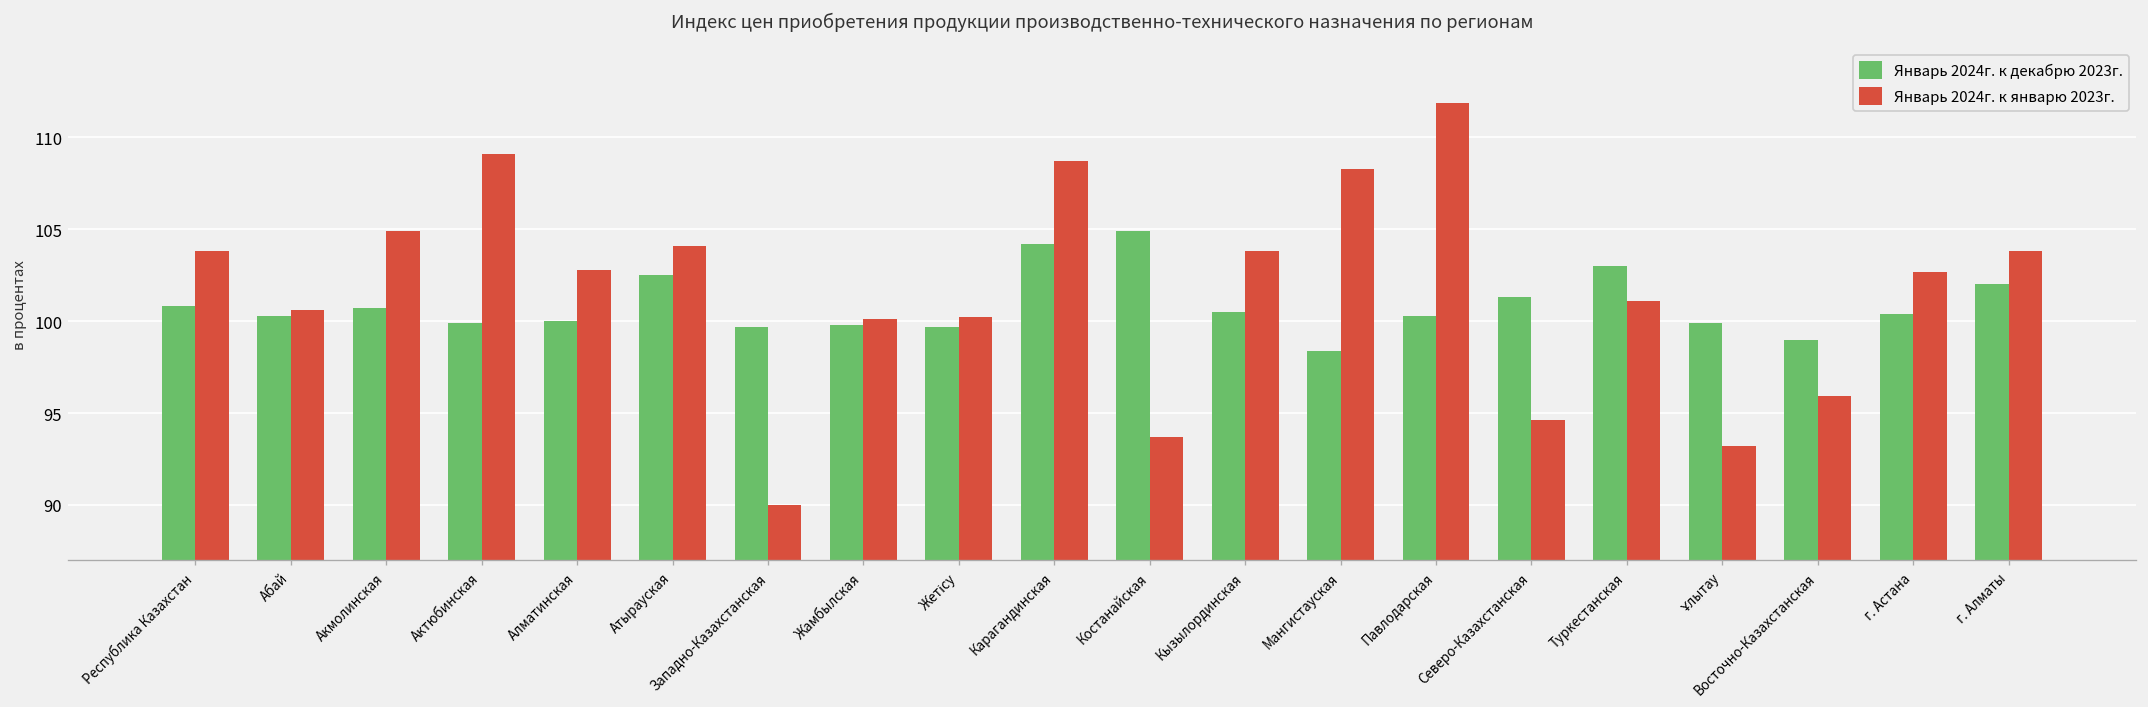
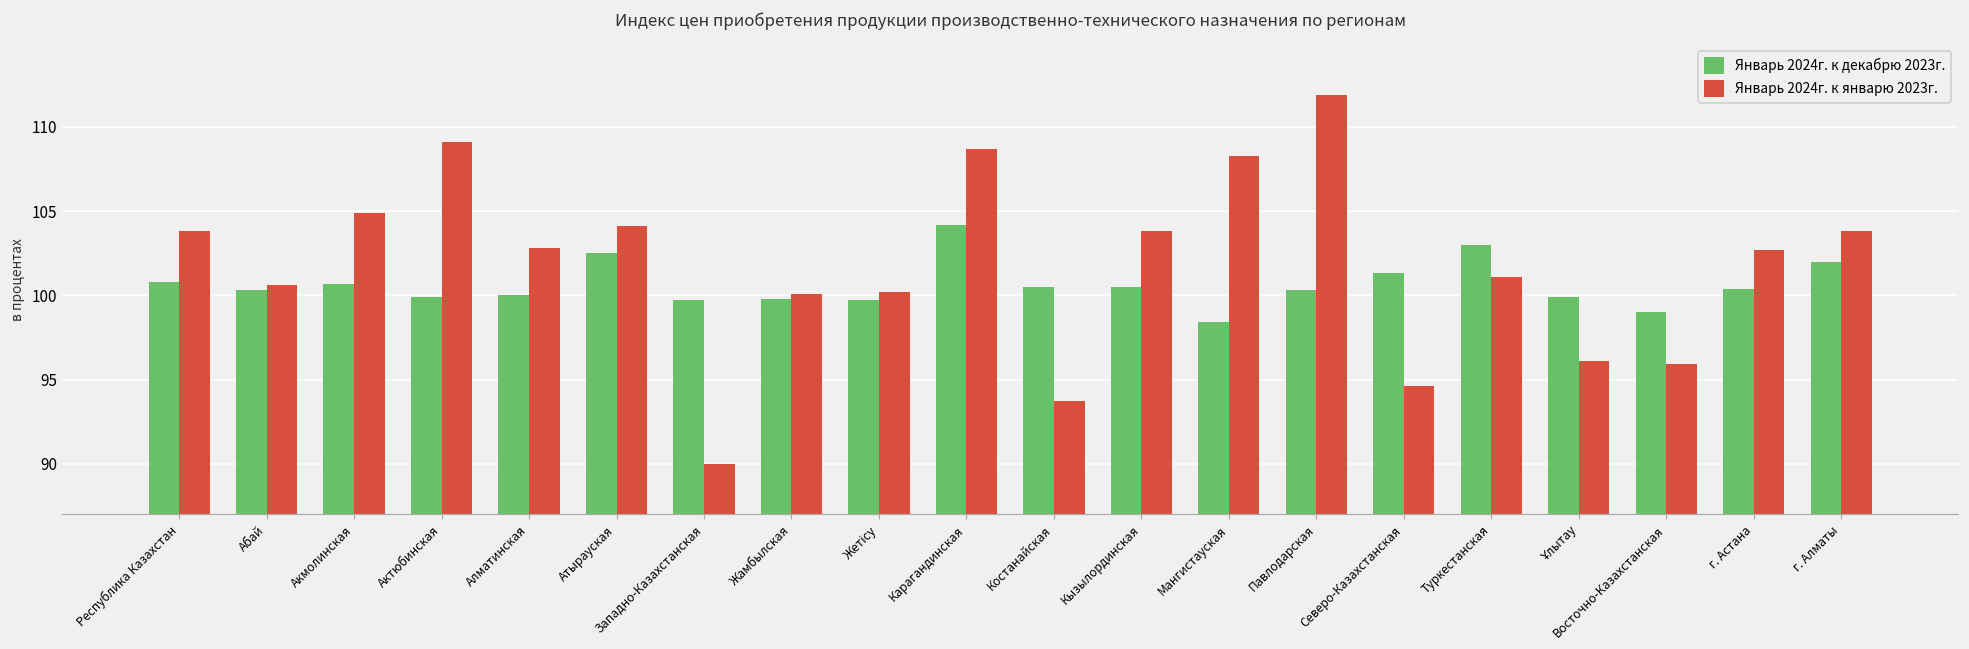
  {
    "Январь 2024г. к декабрю 2023г.": {
      "Республика Казахстан": 100.8,
      "Абай": 100.3,
      "Акмолинская": 100.7,
      "Актюбинская": 99.9,
      "Алматинская": 100.0,
      "Атырауская": 102.5,
      "Западно-Казахстанская": 99.7,
      "Жамбылская": 99.8,
      "Жетісу": 99.7,
      "Карагандинская": 104.2,
-     "Костанайская": 104.9,
+     "Костанайская": 100.5,
      "Кызылординская": 100.5,
      "Мангистауская": 98.4,
      "Павлодарская": 100.3,
      "Северо-Казахстанская": 101.3,
      "Туркестанская": 103.0,
      "Ұлытау": 99.9,
      "Восточно-Казахстанская": 99.0,
      "г. Астана": 100.4,
      "г. Алматы": 102.0
    },
    "Январь 2024г. к январю 2023г.": {
      "Республика Казахстан": 103.8,
      "Абай": 100.6,
      "Акмолинская": 104.9,
      "Актюбинская": 109.1,
      "Алматинская": 102.8,
      "Атырауская": 104.1,
      "Западно-Казахстанская": 90.0,
      "Жамбылская": 100.1,
      "Жетісу": 100.2,
      "Карагандинская": 108.7,
      "Костанайская": 93.7,
      "Кызылординская": 103.8,
      "Мангистауская": 108.3,
      "Павлодарская": 111.9,
      "Северо-Казахстанская": 94.6,
      "Туркестанская": 101.1,
-     "Ұлытау": 93.2,
+     "Ұлытау": 96.1,
      "Восточно-Казахстанская": 95.9,
      "г. Астана": 102.7,
      "г. Алматы": 103.8
    }
  }
